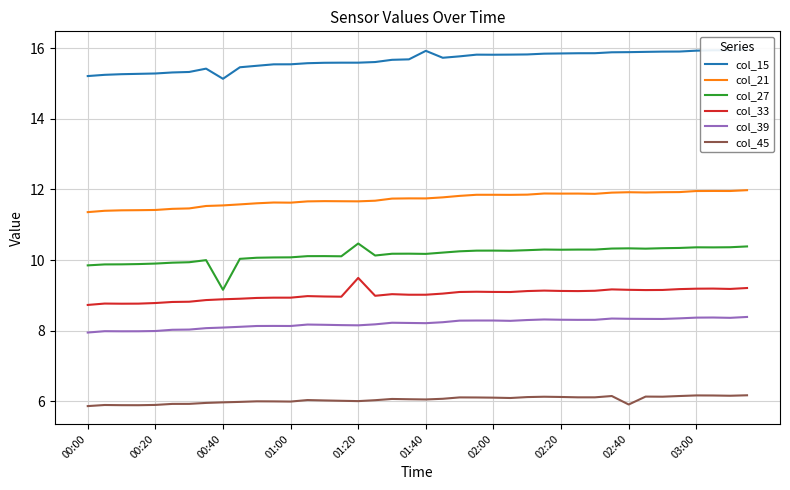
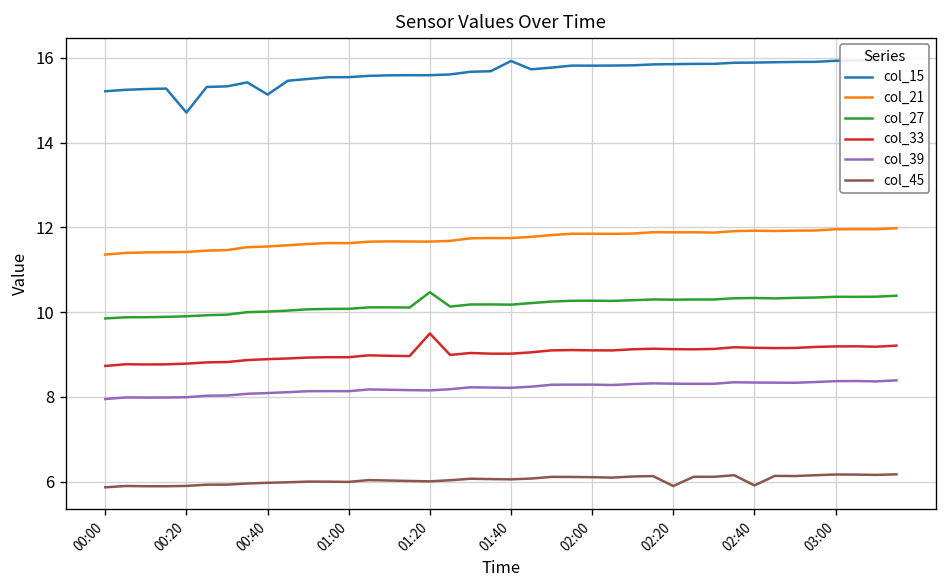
  {
    "col_15": {
      "00:00": 15.2,
-     "00:20": 15.3,
+     "00:20": 14.7,
      "00:40": 15.1,
      "01:00": 15.5,
      "01:20": 15.6,
      "01:40": 15.9,
      "02:00": 15.8,
      "02:20": 15.9,
      "02:40": 15.9,
      "03:00": 15.9
    },
    "col_21": {
      "00:00": 11.4,
      "00:20": 11.4,
      "00:40": 11.5,
      "01:00": 11.6,
      "01:20": 11.7,
      "01:40": 11.7,
      "02:00": 11.9,
      "02:20": 11.9,
      "02:40": 11.9,
      "03:00": 12.0
    },
    "col_27": {
      "00:00": 9.9,
      "00:20": 9.9,
-     "00:40": 9.2,
+     "00:40": 10.0,
      "01:00": 10.1,
      "01:20": 10.5,
      "01:40": 10.2,
      "02:00": 10.3,
      "02:20": 10.3,
      "02:40": 10.3,
      "03:00": 10.4
    },
    "col_33": {
      "00:00": 8.7,
      "00:20": 8.8,
      "00:40": 8.9,
      "01:00": 8.9,
      "01:20": 9.5,
      "01:40": 9.0,
      "02:00": 9.1,
      "02:20": 9.1,
      "02:40": 9.2,
      "03:00": 9.2
    },
    "col_39": {
      "00:00": 8.0,
      "00:20": 8.0,
      "00:40": 8.1,
      "01:00": 8.1,
      "01:20": 8.2,
      "01:40": 8.2,
      "02:00": 8.3,
      "02:20": 8.3,
      "02:40": 8.3,
      "03:00": 8.4
    },
    "col_45": {
      "00:00": 5.9,
      "00:20": 5.9,
      "00:40": 6.0,
      "01:00": 6.0,
      "01:20": 6.0,
      "01:40": 6.1,
      "02:00": 6.1,
-     "02:20": 6.1,
+     "02:20": 5.9,
      "02:40": 5.9,
      "03:00": 6.2
    }
  }
